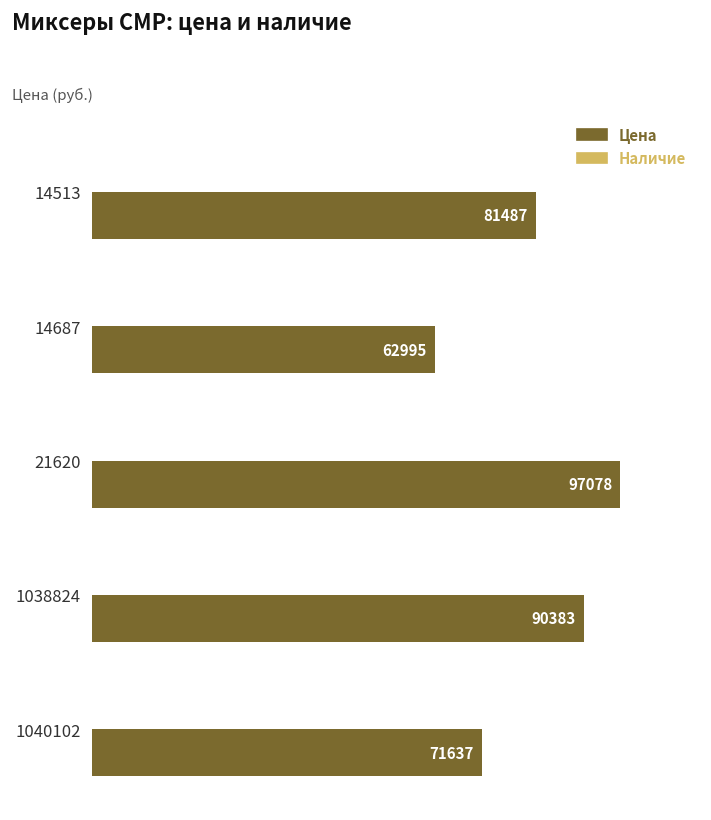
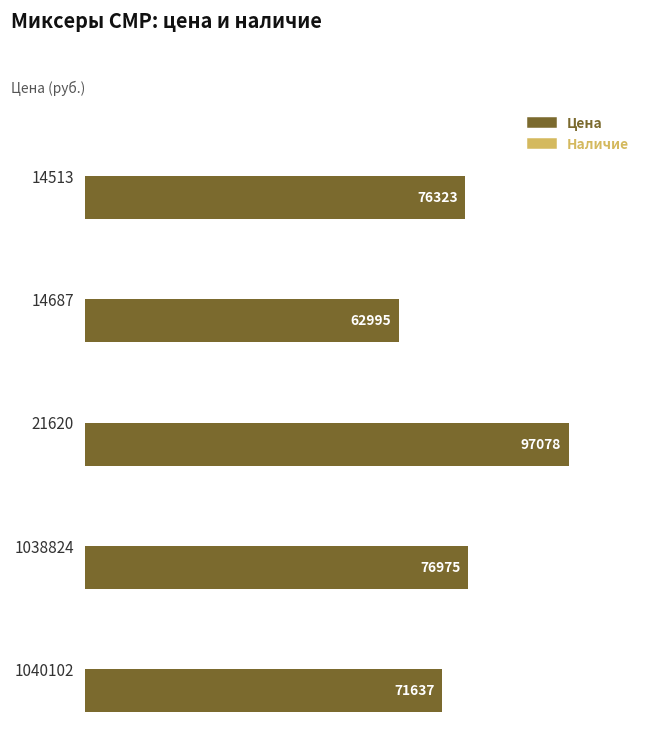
  {
    "Цена": {
-     "14513": 81487,
+     "14513": 76323,
      "14687": 62995,
      "21620": 97078,
-     "1038824": 90383,
+     "1038824": 76975,
      "1040102": 71637
    }
  }
